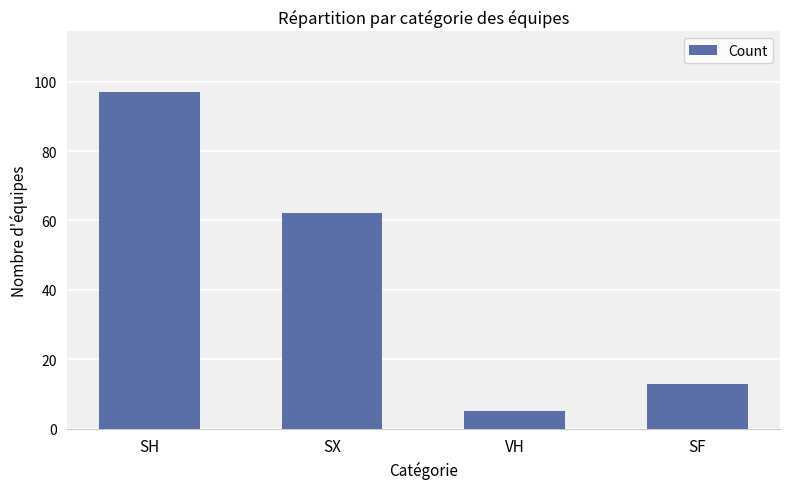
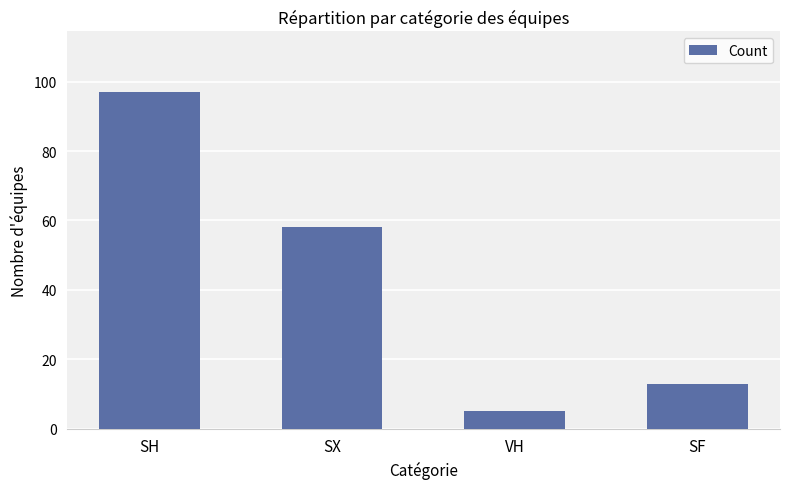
  {
    "SH": 97,
-   "SX": 62,
+   "SX": 58,
    "VH": 5,
    "SF": 13
  }
